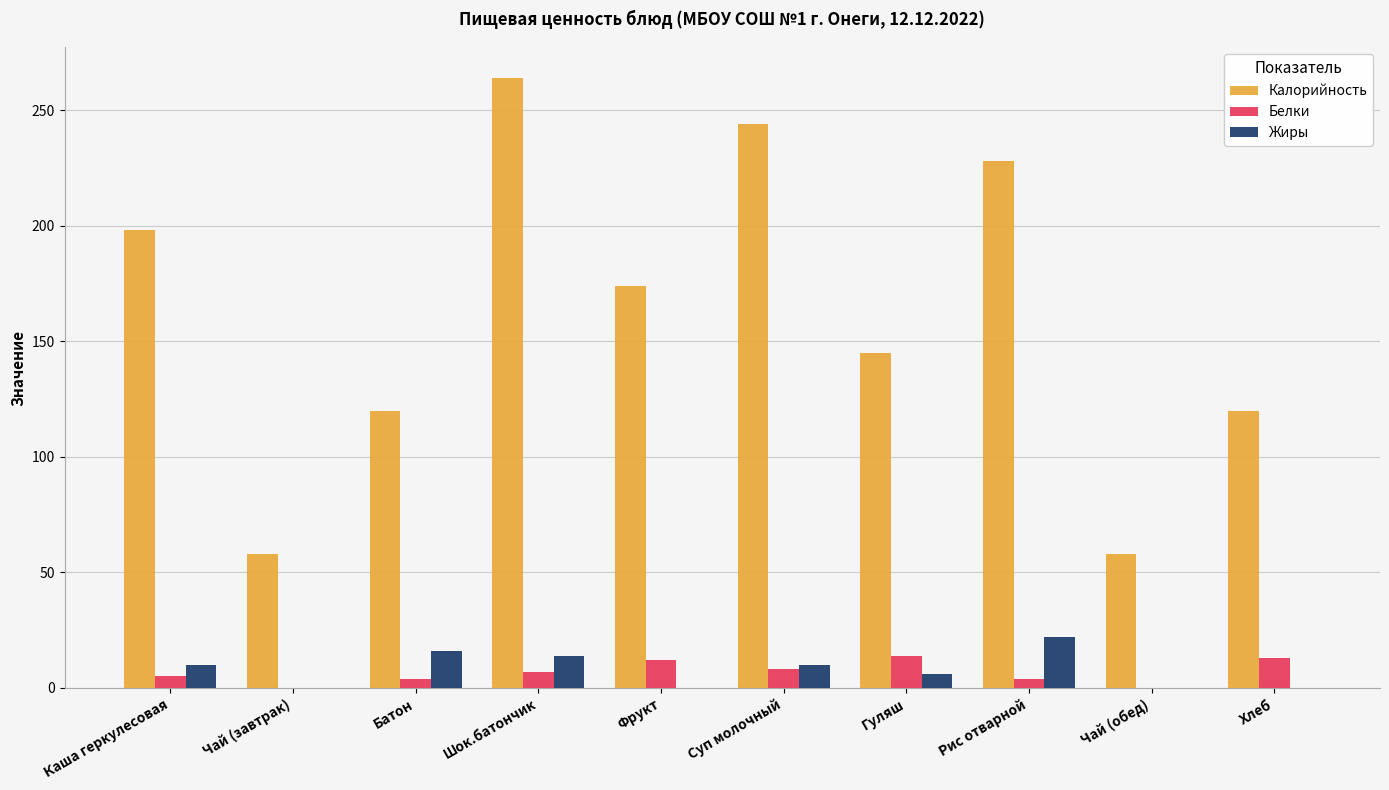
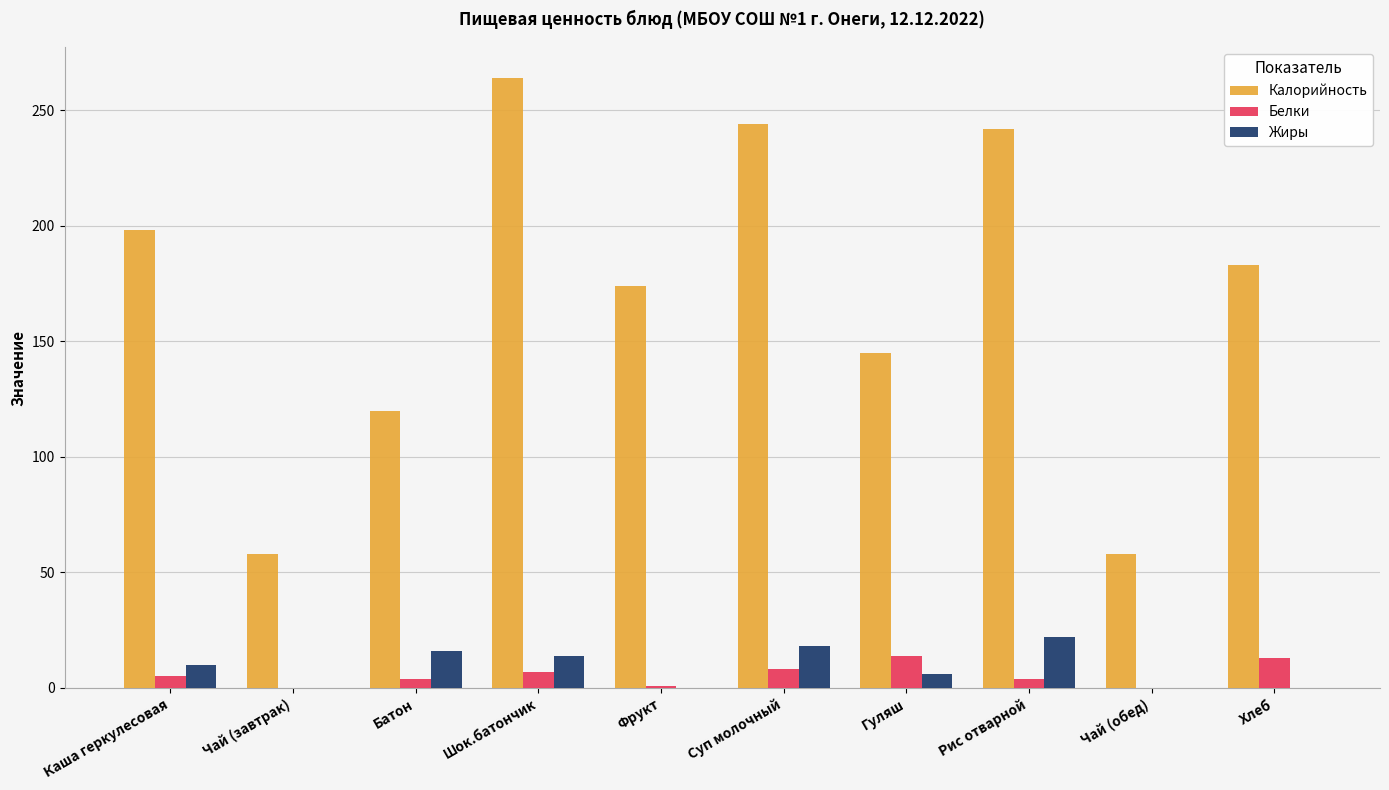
  {
    "Калорийность": {
      "Каша геркулесовая": 198,
      "Чай (завтрак)": 58,
      "Батон": 120,
      "Шок.батончик": 264,
      "Фрукт": 174,
      "Суп молочный": 244,
      "Гуляш": 145,
-     "Рис отварной": 228,
+     "Рис отварной": 242,
      "Чай (обед)": 58,
-     "Хлеб": 120
+     "Хлеб": 183
    },
    "Белки": {
      "Каша геркулесовая": 5,
      "Чай (завтрак)": 0,
      "Батон": 4,
      "Шок.батончик": 7,
-     "Фрукт": 12,
+     "Фрукт": 1,
      "Суп молочный": 8,
      "Гуляш": 14,
      "Рис отварной": 4,
      "Чай (обед)": 0,
      "Хлеб": 13
    },
    "Жиры": {
      "Каша геркулесовая": 10,
      "Чай (завтрак)": 0,
      "Батон": 16,
      "Шок.батончик": 14,
      "Фрукт": 0,
-     "Суп молочный": 10,
+     "Суп молочный": 18,
      "Гуляш": 6,
      "Рис отварной": 22,
      "Чай (обед)": 0,
      "Хлеб": 0
    }
  }
